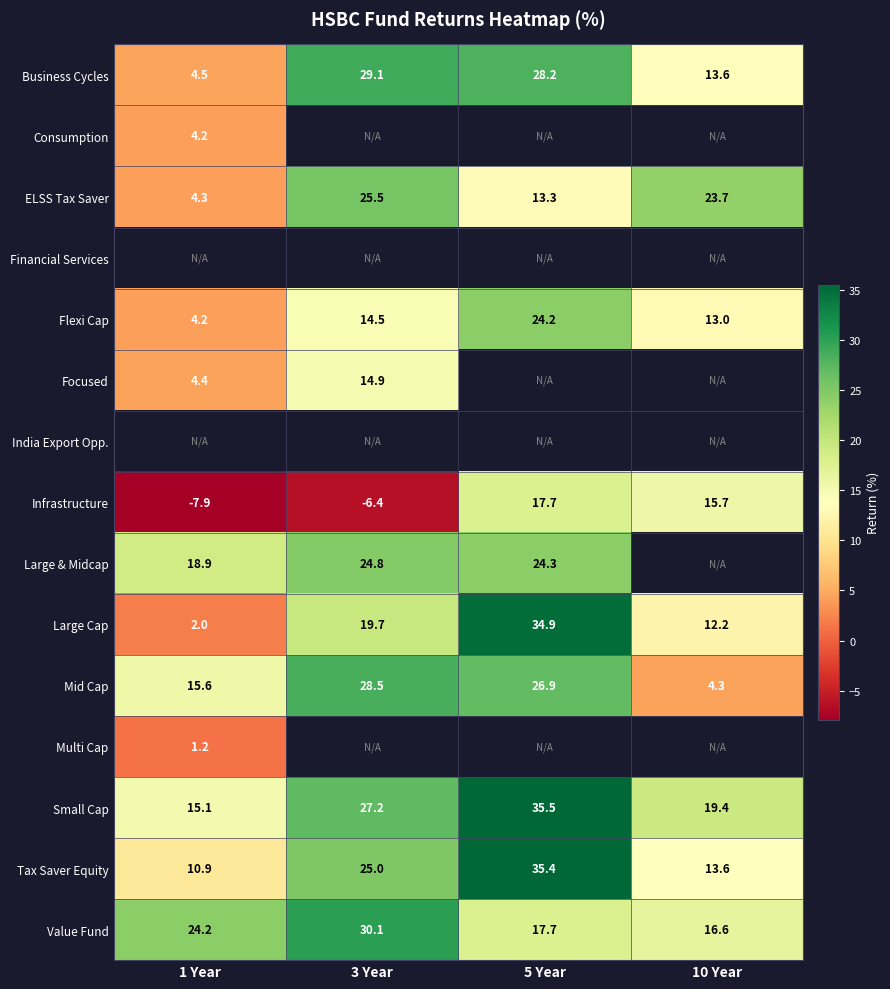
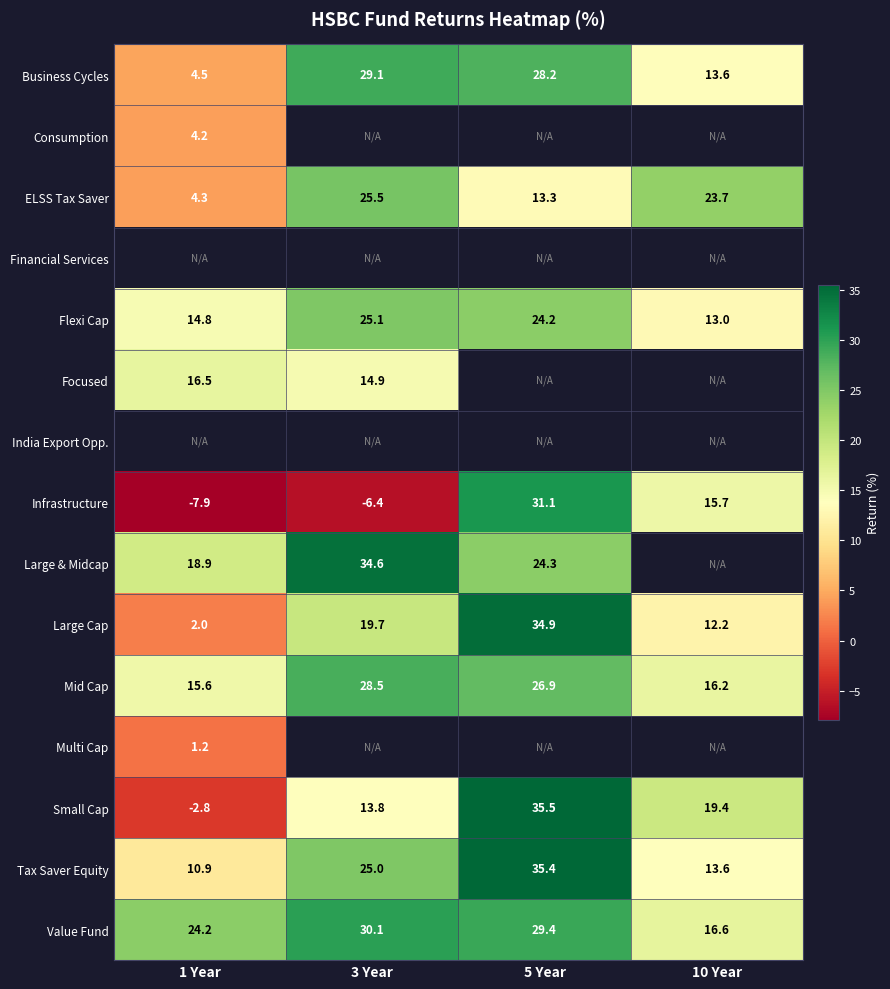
  {
    "Business Cycles": {
      "1 Year": 4.5,
      "3 Year": 29.1,
      "5 Year": 28.2,
      "10 Year": 13.6
    },
    "Consumption": {
      "1 Year": 4.2
    },
    "ELSS Tax Saver": {
      "1 Year": 4.3,
      "3 Year": 25.5,
      "5 Year": 13.3,
      "10 Year": 23.7
    },
    "Flexi Cap": {
-     "1 Year": 4.2,
-     "3 Year": 14.5,
+     "1 Year": 14.8,
+     "3 Year": 25.1,
      "5 Year": 24.2,
      "10 Year": 13.0
    },
    "Focused": {
-     "1 Year": 4.4,
+     "1 Year": 16.5,
      "3 Year": 14.9
    },
    "Infrastructure": {
      "1 Year": -7.9,
      "3 Year": -6.4,
-     "5 Year": 17.7,
+     "5 Year": 31.1,
      "10 Year": 15.7
    },
    "Large & Midcap": {
      "1 Year": 18.9,
-     "3 Year": 24.8,
+     "3 Year": 34.6,
      "5 Year": 24.3
    },
    "Large Cap": {
      "1 Year": 2.0,
      "3 Year": 19.7,
      "5 Year": 34.9,
      "10 Year": 12.2
    },
    "Mid Cap": {
      "1 Year": 15.6,
      "3 Year": 28.5,
      "5 Year": 26.9,
-     "10 Year": 4.3
+     "10 Year": 16.2
    },
    "Multi Cap": {
      "1 Year": 1.2
    },
    "Small Cap": {
-     "1 Year": 15.1,
-     "3 Year": 27.2,
+     "1 Year": -2.8,
+     "3 Year": 13.8,
      "5 Year": 35.5,
      "10 Year": 19.4
    },
    "Tax Saver Equity": {
      "1 Year": 10.9,
      "3 Year": 25.0,
      "5 Year": 35.4,
      "10 Year": 13.6
    },
    "Value Fund": {
      "1 Year": 24.2,
      "3 Year": 30.1,
-     "5 Year": 17.7,
+     "5 Year": 29.4,
      "10 Year": 16.6
    }
  }
